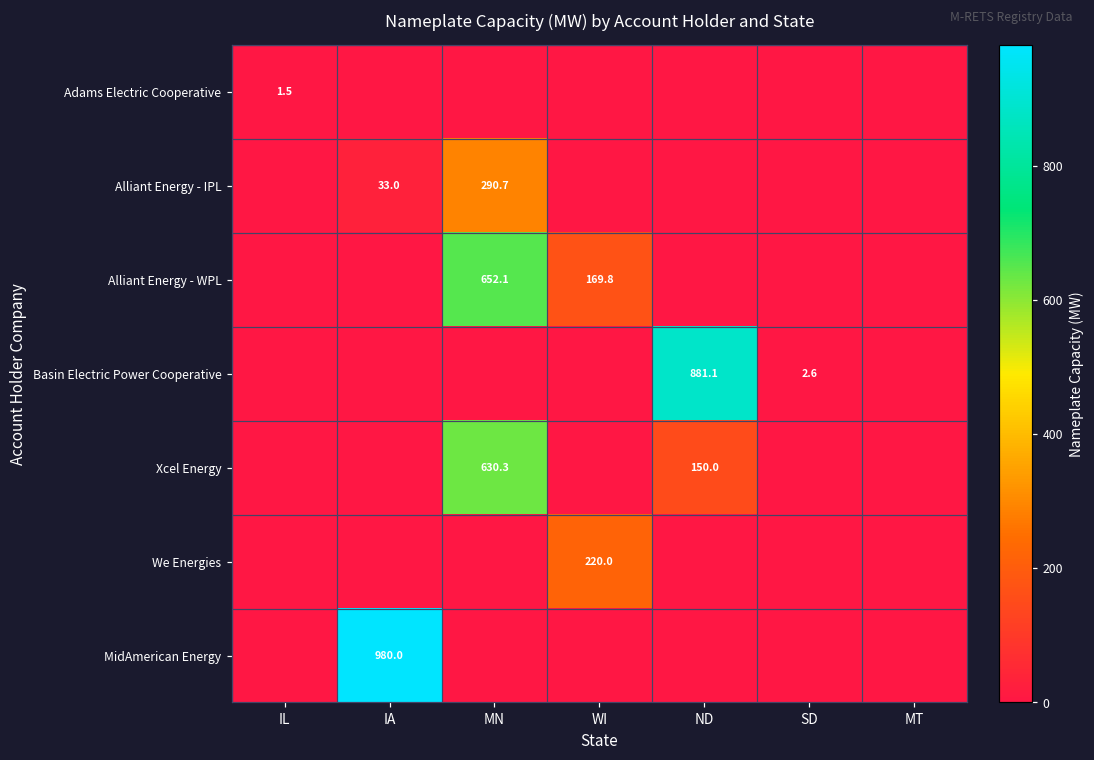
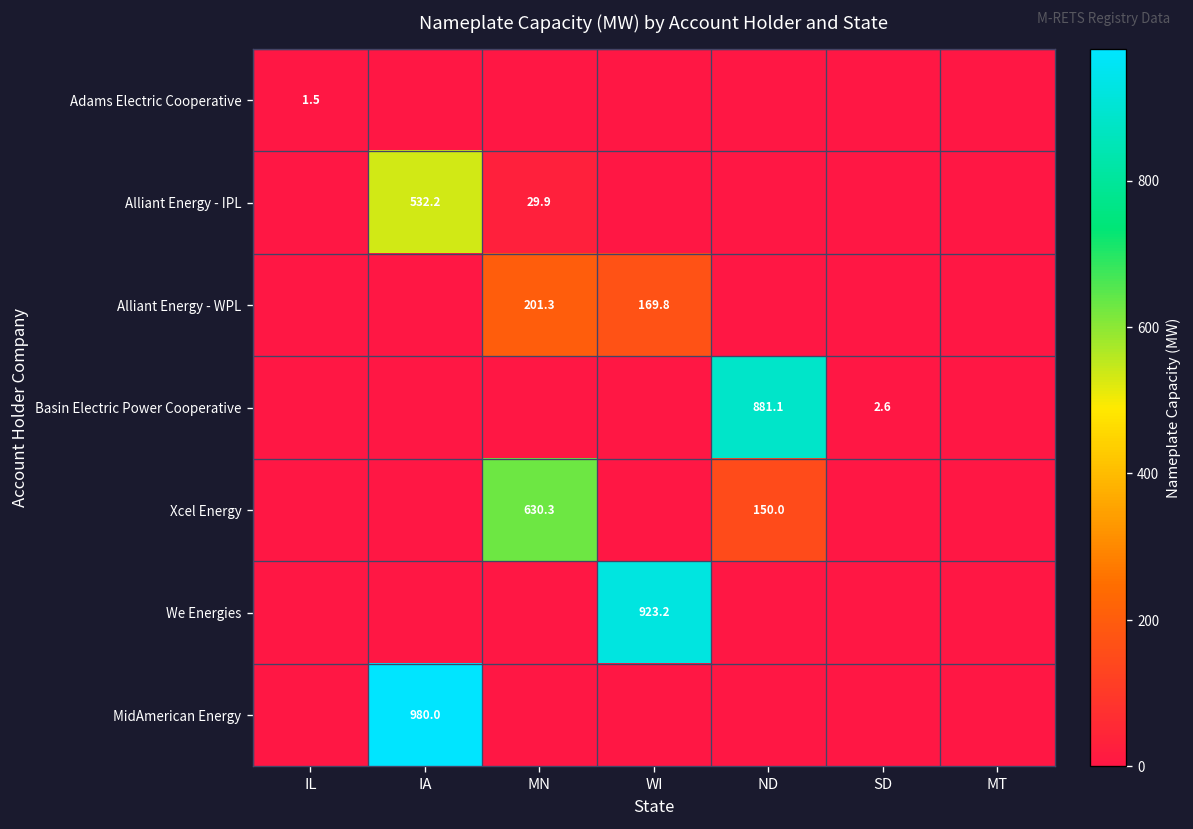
  {
    "Adams Electric Cooperative": {
      "IL": 1.5
    },
    "Alliant Energy - IPL": {
-     "IA": 33.0,
-     "MN": 290.7
+     "IA": 532.2,
+     "MN": 29.9
    },
    "Alliant Energy - WPL": {
-     "MN": 652.1,
+     "MN": 201.3,
      "WI": 169.8
    },
    "Basin Electric Power Cooperative": {
      "ND": 881.1,
      "SD": 2.6
    },
    "Xcel Energy": {
      "MN": 630.3,
      "ND": 150.0
    },
    "We Energies": {
-     "WI": 220.0
+     "WI": 923.2
    },
    "MidAmerican Energy": {
      "IA": 980.0
    }
  }
